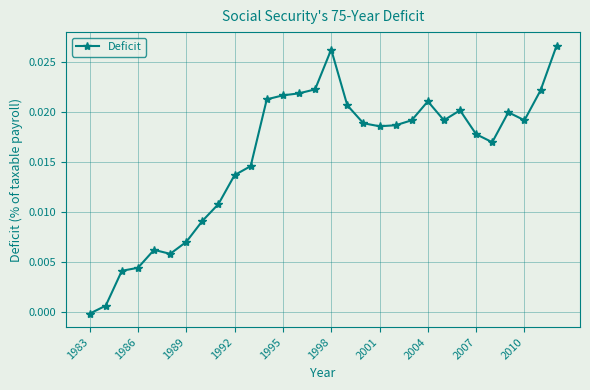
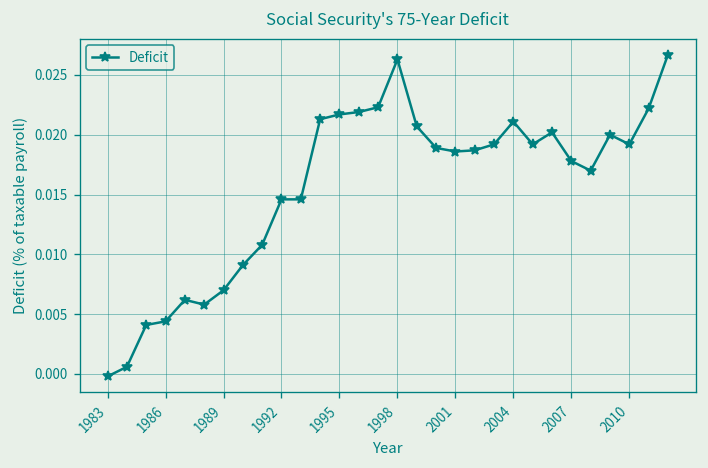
  {
    "1983": 0.000,
    "1986": 0.004,
    "1989": 0.007,
-   "1992": 0.014,
+   "1992": 0.015,
    "1995": 0.022,
    "1998": 0.026,
    "2001": 0.019,
    "2004": 0.021,
    "2007": 0.018,
    "2010": 0.019
  }
